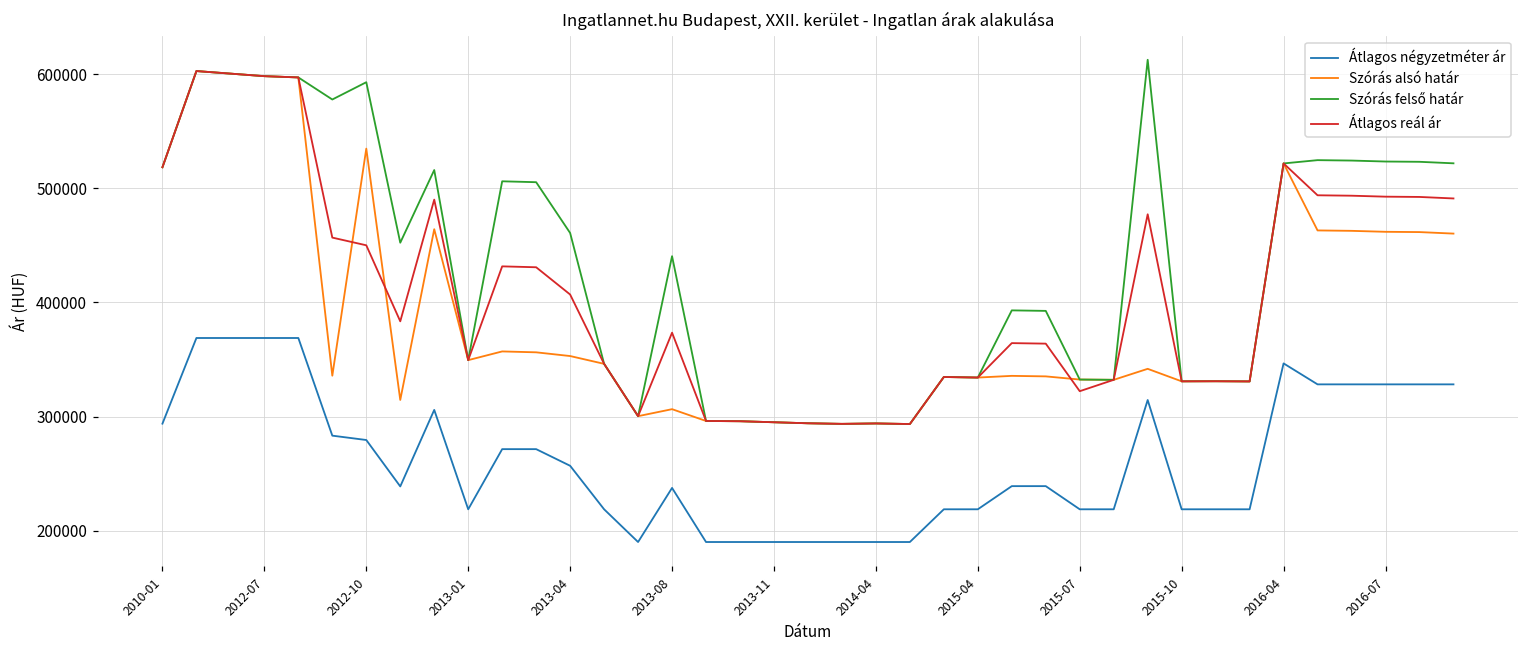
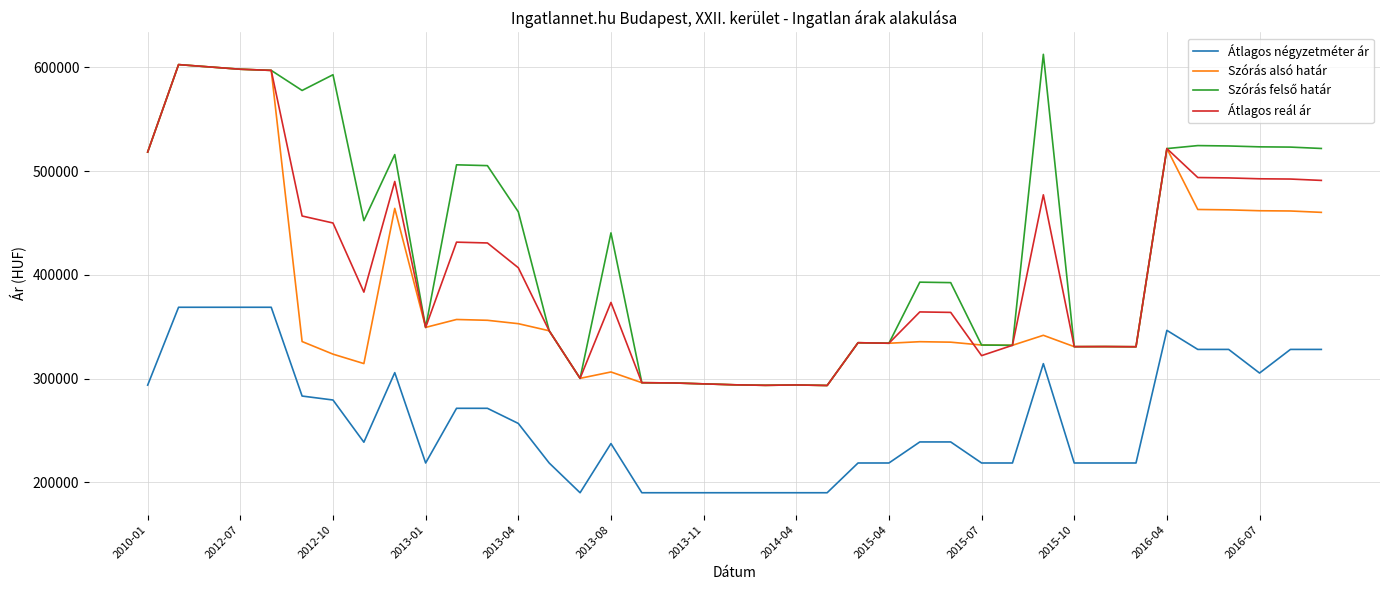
  {
    "Átlagos négyzetméter ár": {
      "2010-01": 294000,
      "2012-07": 369000,
      "2012-10": 279000,
      "2013-01": 219000,
      "2013-04": 257000,
      "2013-08": 237000,
      "2013-11": 190000,
      "2014-04": 190000,
      "2015-04": 219000,
      "2015-07": 219000,
      "2015-10": 219000,
      "2016-04": 347000,
-     "2016-07": 328000
+     "2016-07": 305000
    },
    "Szórás alsó határ": {
-     "2012-10": 535000,
+     "2012-10": 324000,
      "2013-04": 353000,
      "2013-08": 306000,
      "2016-07": 462000
    },
    "Szórás felső határ": {
      "2012-10": 593000,
      "2013-04": 461000,
      "2013-08": 441000,
      "2016-07": 523000
    },
    "Átlagos reál ár": {
      "2012-10": 450000,
      "2013-04": 407000,
      "2013-08": 374000,
      "2015-07": 322000,
      "2016-07": 493000
    }
  }
